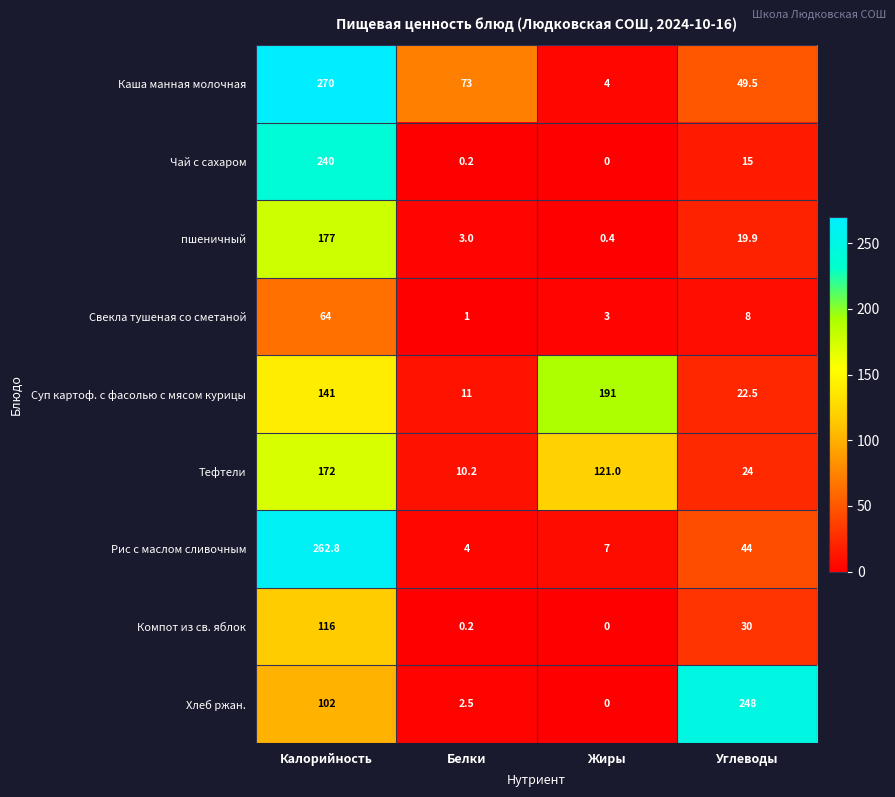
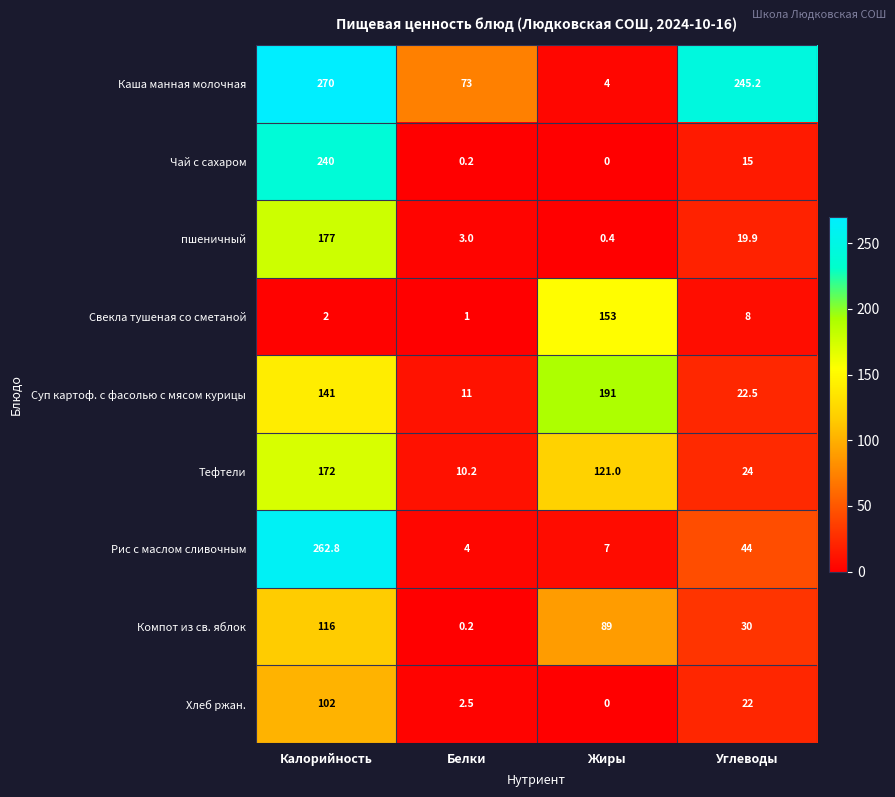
  {
    "Каша манная молочная": {
      "Калорийность": 270,
      "Белки": 73,
      "Жиры": 4,
-     "Углеводы": 49.5
+     "Углеводы": 245.2
    },
    "Чай с сахаром": {
      "Калорийность": 240,
      "Белки": 0.2,
      "Жиры": 0,
      "Углеводы": 15
    },
    "пшеничный": {
      "Калорийность": 177,
      "Белки": 3.0,
      "Жиры": 0.4,
      "Углеводы": 19.9
    },
    "Свекла тушеная со сметаной": {
-     "Калорийность": 64,
+     "Калорийность": 2,
      "Белки": 1,
-     "Жиры": 3,
+     "Жиры": 153,
      "Углеводы": 8
    },
    "Суп картоф. с фасолью с мясом курицы": {
      "Калорийность": 141,
      "Белки": 11,
      "Жиры": 191,
      "Углеводы": 22.5
    },
    "Тефтели": {
      "Калорийность": 172,
      "Белки": 10.2,
      "Жиры": 121.0,
      "Углеводы": 24
    },
    "Рис с маслом сливочным": {
      "Калорийность": 262.8,
      "Белки": 4,
      "Жиры": 7,
      "Углеводы": 44
    },
    "Компот из св. яблок": {
      "Калорийность": 116,
      "Белки": 0.2,
-     "Жиры": 0,
+     "Жиры": 89,
      "Углеводы": 30
    },
    "Хлеб ржан.": {
      "Калорийность": 102,
      "Белки": 2.5,
      "Жиры": 0,
-     "Углеводы": 248
+     "Углеводы": 22
    }
  }
